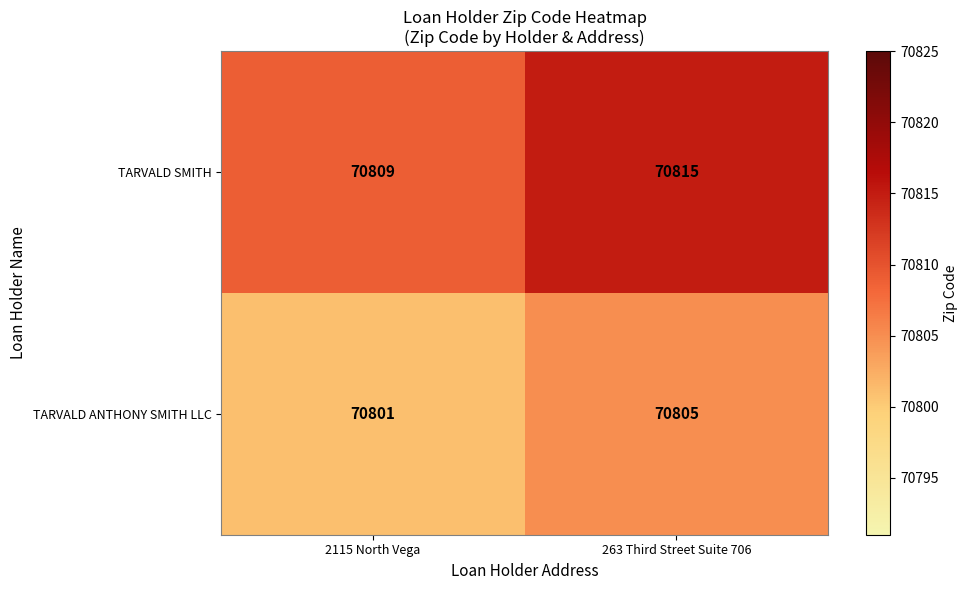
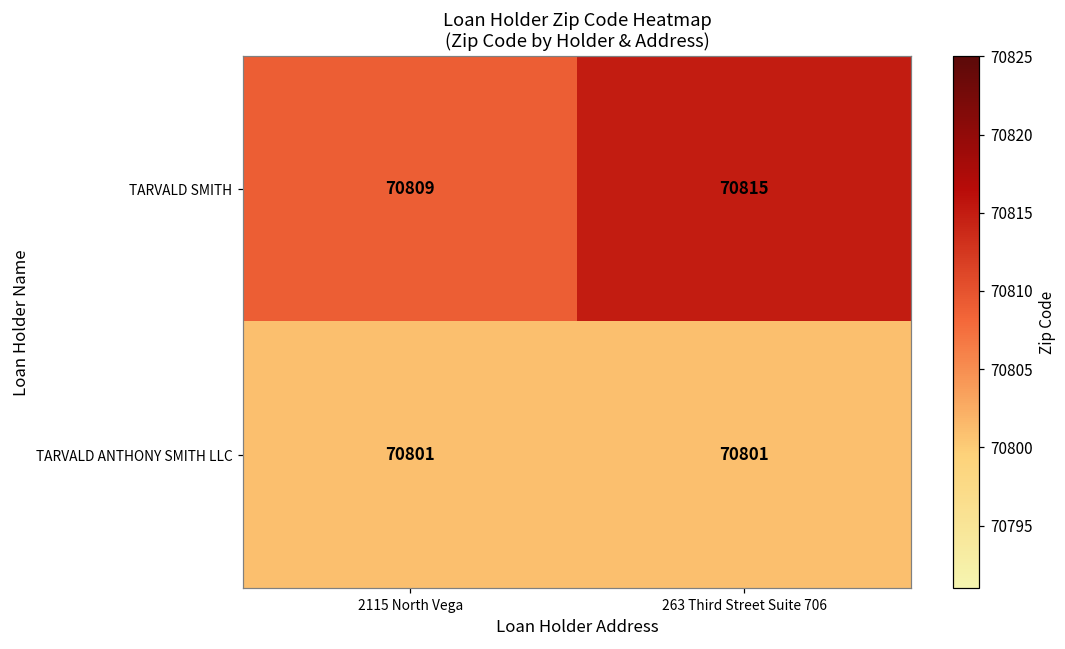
  {
    "TARVALD SMITH": {
      "2115 North Vega": 70809,
      "263 Third Street Suite 706": 70815
    },
    "TARVALD ANTHONY SMITH LLC": {
      "2115 North Vega": 70801,
-     "263 Third Street Suite 706": 70805
+     "263 Third Street Suite 706": 70801
    }
  }
